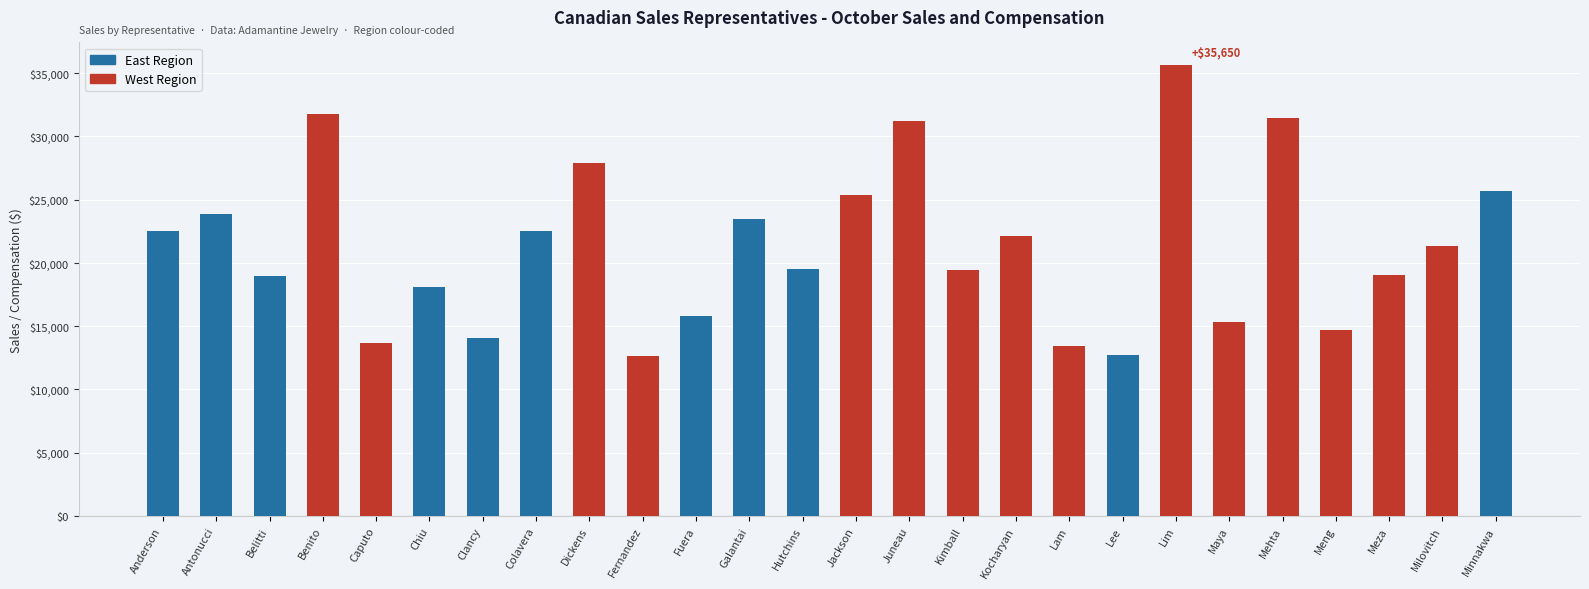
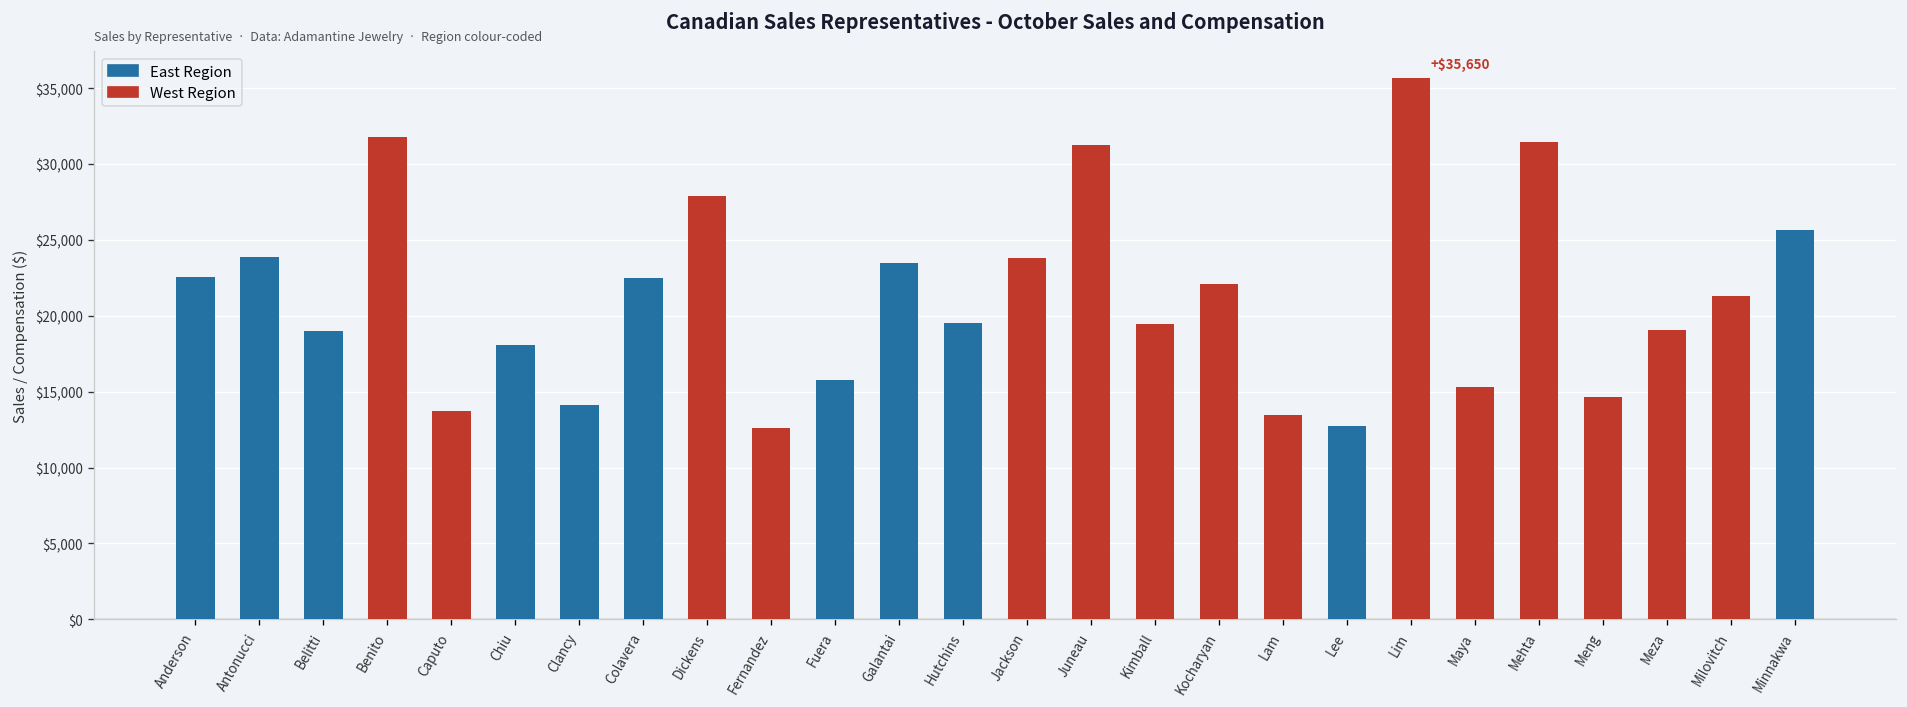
  {
    "Anderson": "$22,600",
    "Antonucci": "$23,900",
    "Belitti": "$19,000",
    "Benito": "$31,800",
    "Caputo": "$13,700",
    "Chiu": "$18,100",
    "Clancy": "$14,100",
    "Colavera": "$22,500",
    "Dickens": "$27,900",
    "Fernandez": "$12,600",
    "Fuera": "$15,800",
    "Galantai": "$23,500",
    "Hutchins": "$19,500",
-   "Jackson": "$25,300",
+   "Jackson": "$23,800",
    "Juneau": "$31,200",
    "Kimball": "$19,500",
    "Kocharyan": "$22,100",
    "Lam": "$13,400",
    "Lee": "$12,700",
    "Maya": "$15,300",
    "Mehta": "$31,500",
    "Meng": "$14,700",
    "Meza": "$19,100",
    "Milovitch": "$21,300",
    "Minnakwa": "$25,700"
  }
